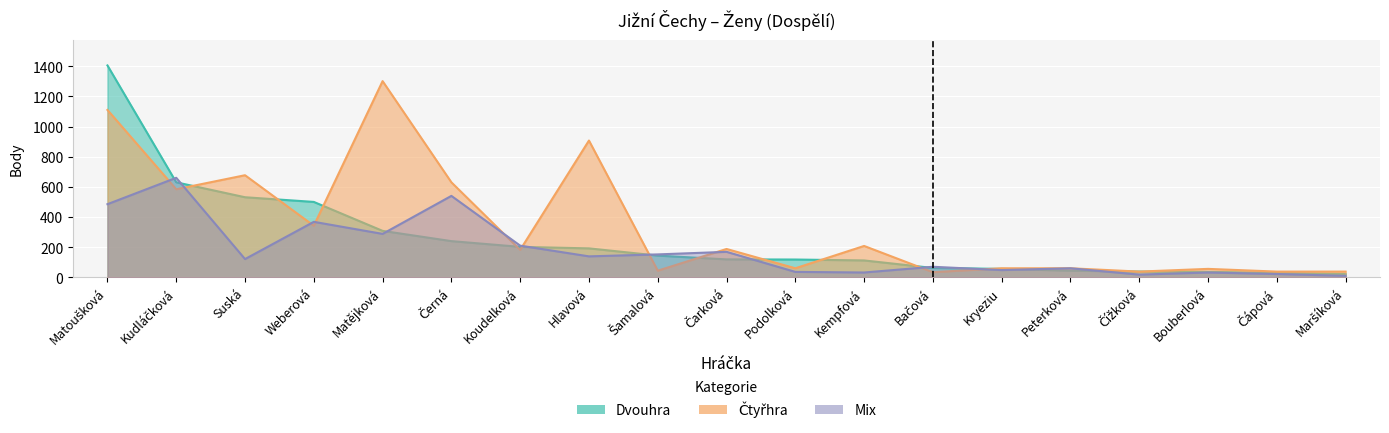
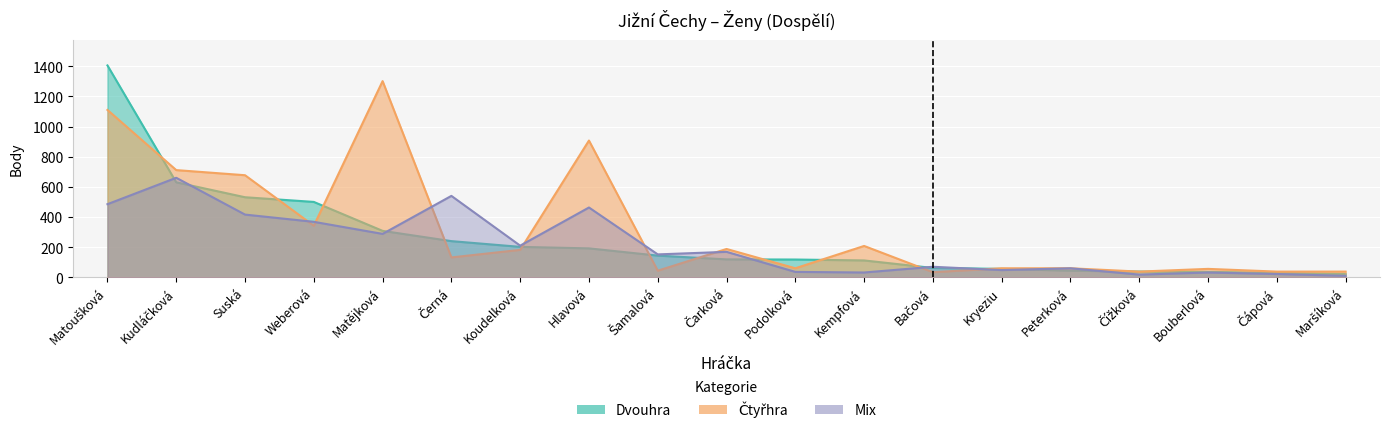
  {
    "Dvouhra": {
      "Matoušková": 1410,
      "Kudláčková": 630,
      "Suská": 530,
      "Weberová": 500,
      "Matějková": 310,
      "Černá": 240,
      "Hlavová": 190,
      "Čarková": 120,
      "Podolková": 120,
      "Kempfová": 110
    },
    "Čtyřhra": {
      "Matoušková": 1110,
-     "Kudláčková": 580,
+     "Kudláčková": 710,
      "Suská": 680,
      "Weberová": 340,
      "Matějková": 1300,
-     "Černá": 630,
+     "Černá": 130,
      "Koudelková": 180,
      "Hlavová": 910,
      "Šamalová": 40,
      "Čarková": 190,
      "Podolková": 60,
      "Kempfová": 210,
      "Bačová": 30,
      "Bouberlová": 60
    },
    "Mix": {
      "Matoušková": 490,
      "Kudláčková": 660,
-     "Suská": 120,
+     "Suská": 420,
      "Weberová": 370,
      "Matějková": 290,
      "Černá": 540,
-     "Hlavová": 140,
+     "Hlavová": 460,
      "Čarková": 170,
      "Podolková": 40,
      "Kempfová": 30,
      "Čížková": 20
    }
  }
